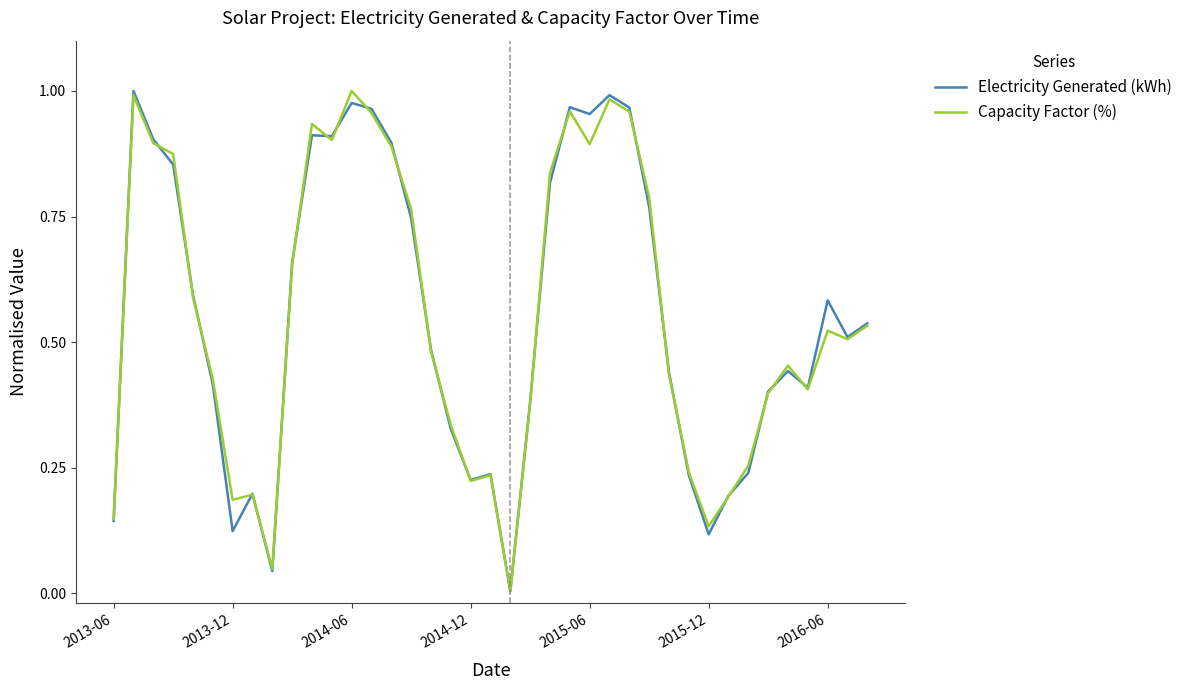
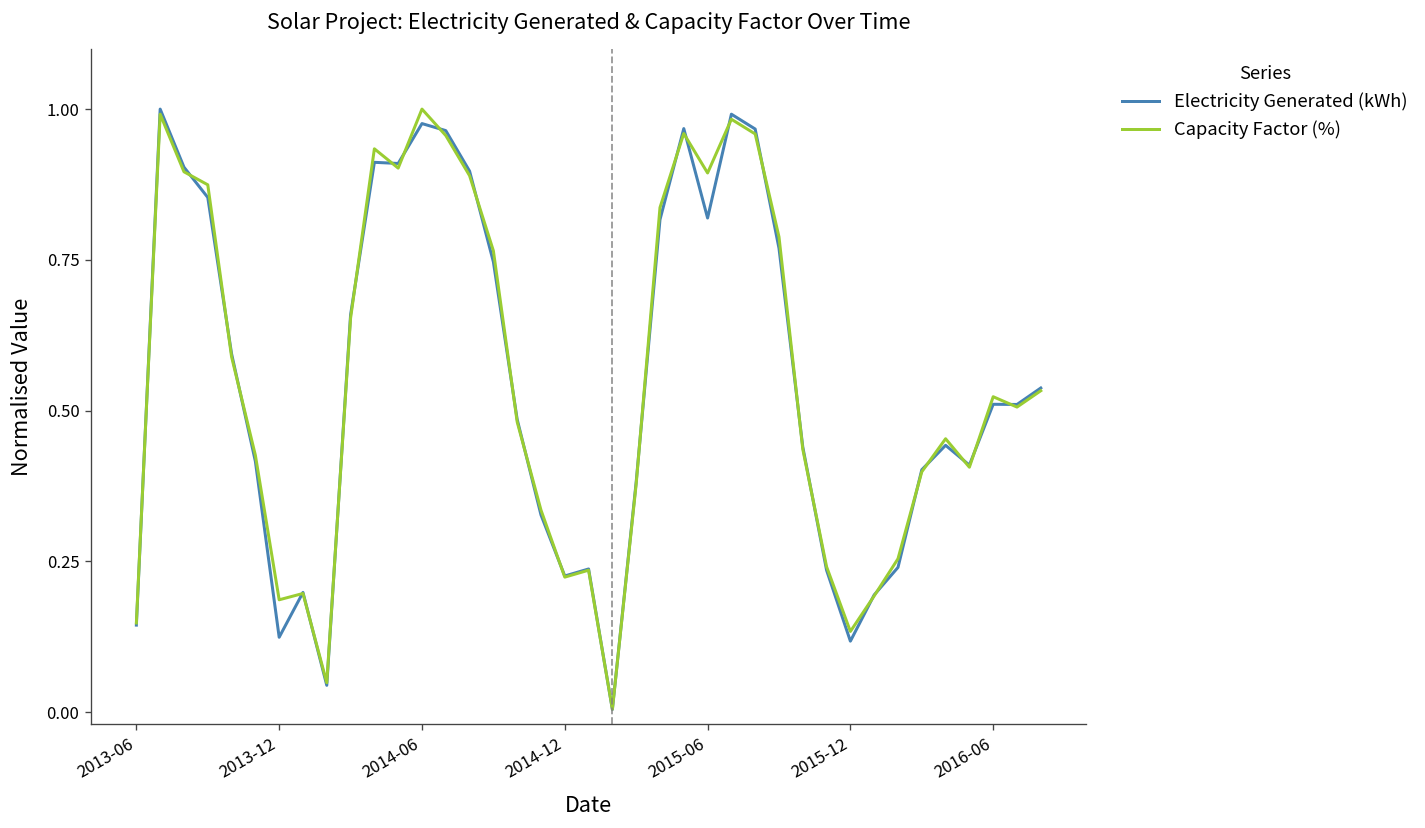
  {
    "Electricity Generated (kWh)": {
      "2013-12": 0.12,
      "2014-06": 0.98,
-     "2015-06": 0.95,
+     "2015-06": 0.82,
      "2015-12": 0.12,
-     "2016-06": 0.58
+     "2016-06": 0.51
    },
    "Capacity Factor (%)": {
      "2013-12": 0.19,
      "2014-06": 1.00,
      "2015-06": 0.89,
      "2015-12": 0.13,
      "2016-06": 0.52
    }
  }
